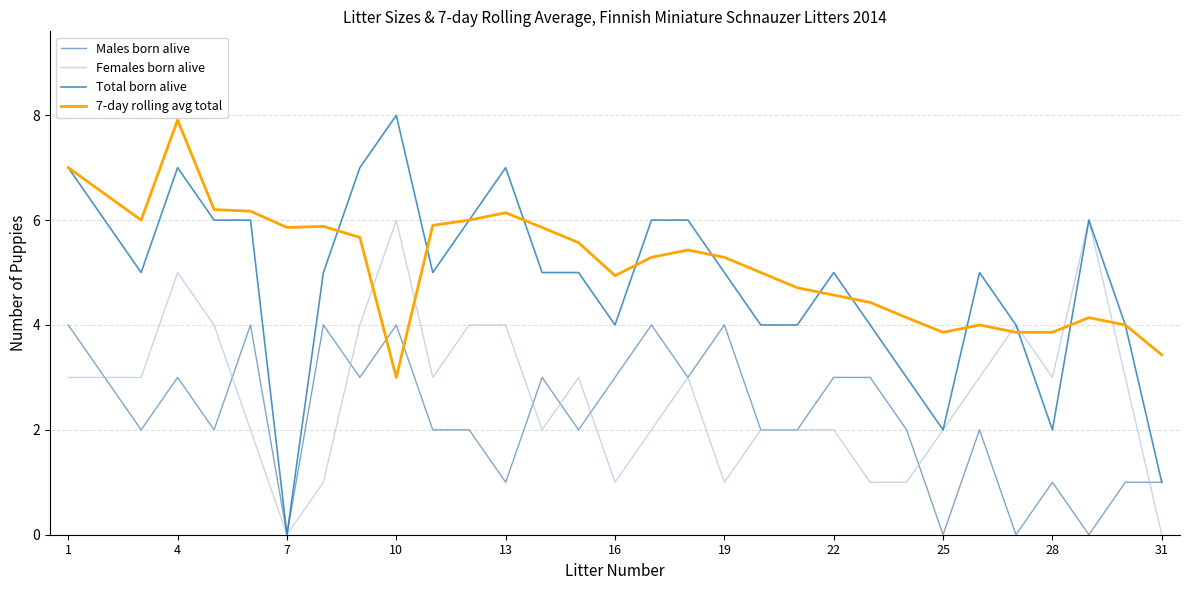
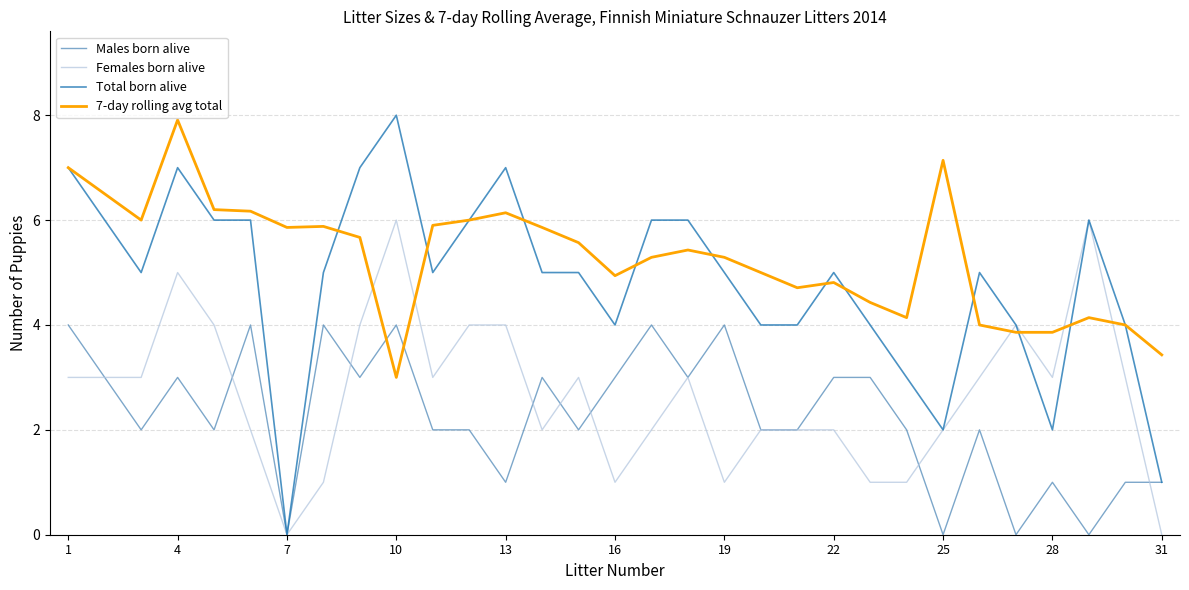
  {
    "Females born alive": {
      "1": 3.0,
      "4": 5.0,
      "10": 6.0,
      "13": 4.0,
      "16": 1.0,
      "19": 1.0,
      "22": 2.0,
      "28": 3.0,
      "31": 0.0
    },
    "7-day rolling avg total": {
      "4": 7.9,
      "7": 5.9,
      "10": 3.0,
      "13": 6.1,
      "16": 4.9,
      "19": 5.3,
-     "22": 4.6,
-     "25": 3.9,
+     "22": 4.8,
+     "25": 7.1,
      "28": 3.9,
      "31": 3.4
    }
  }
